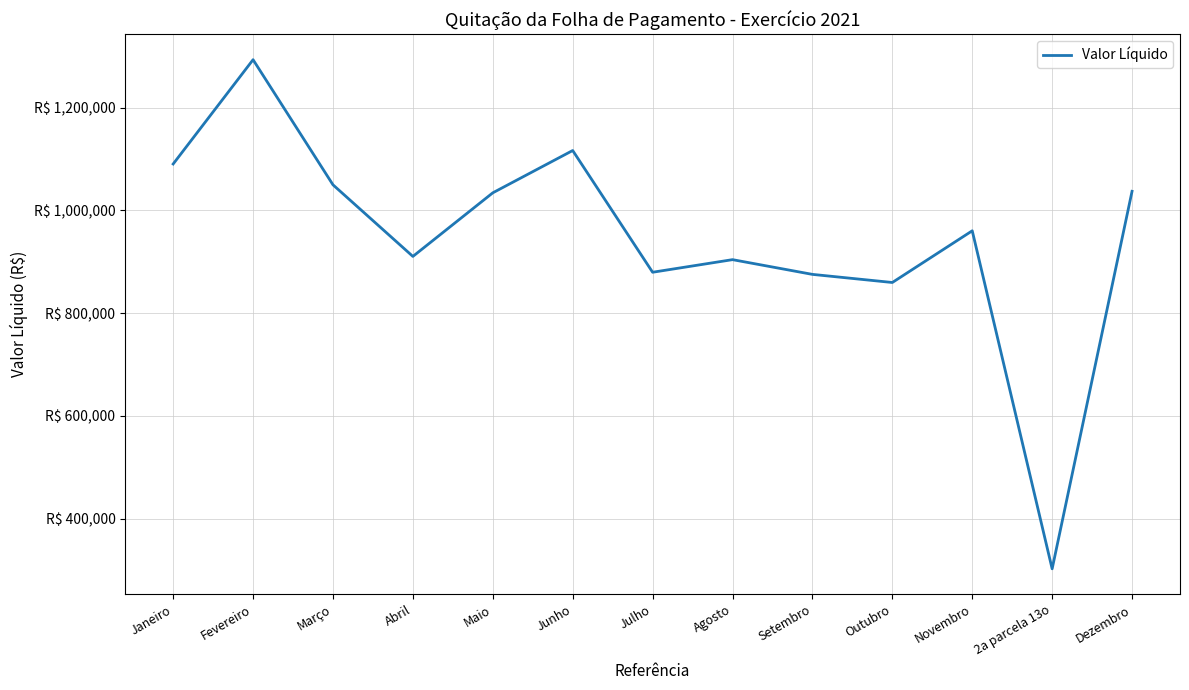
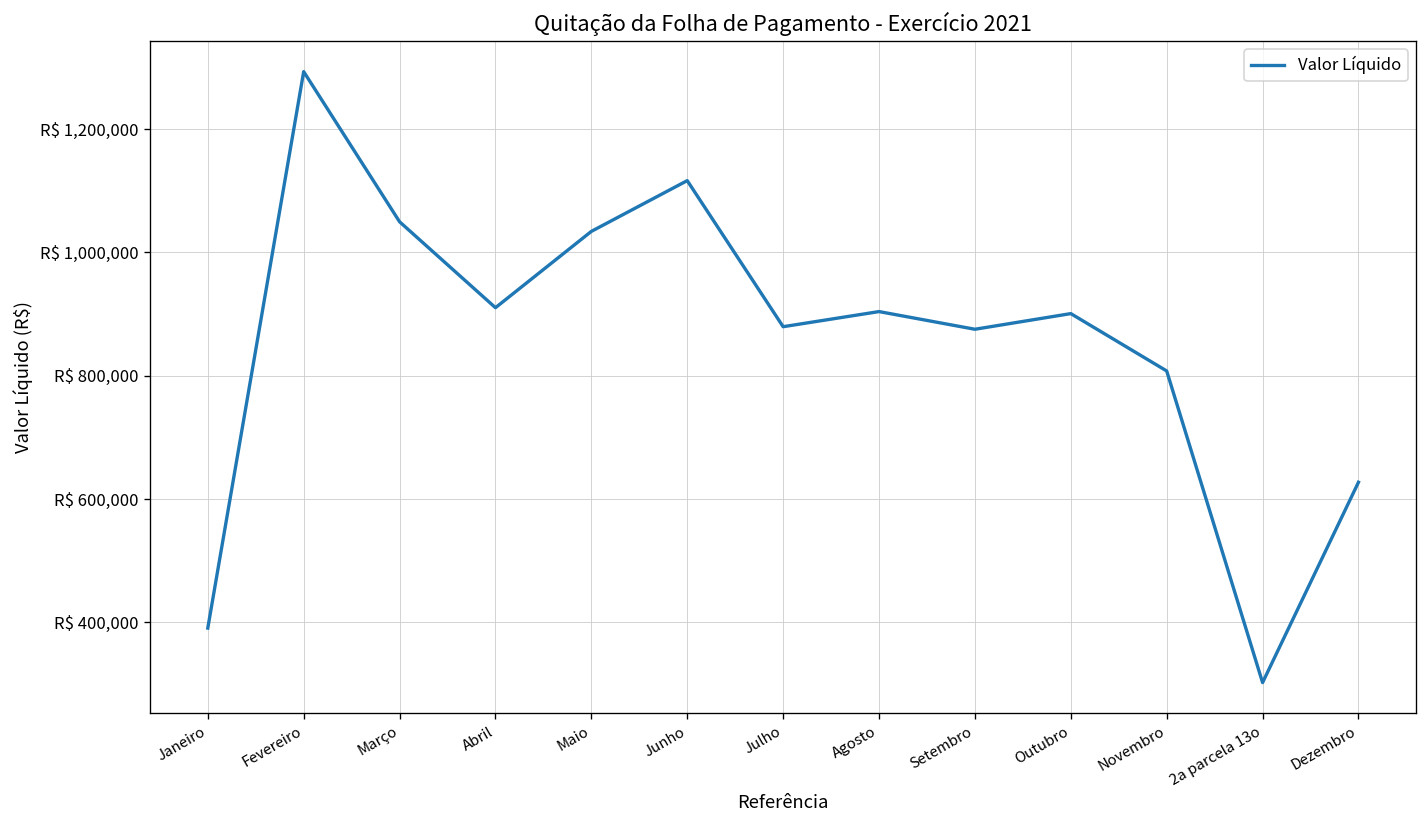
  {
-   "Janeiro": "R$ 1,090,000",
+   "Janeiro": "R$ 390,000",
    "Fevereiro": "R$ 1,290,000",
    "Março": "R$ 1,050,000",
    "Abril": "R$ 910,000",
    "Maio": "R$ 1,030,000",
    "Junho": "R$ 1,120,000",
    "Julho": "R$ 880,000",
    "Agosto": "R$ 900,000",
    "Setembro": "R$ 880,000",
-   "Outubro": "R$ 860,000",
-   "Novembro": "R$ 960,000",
+   "Outubro": "R$ 900,000",
+   "Novembro": "R$ 810,000",
    "2a parcela 13o": "R$ 300,000",
-   "Dezembro": "R$ 1,040,000"
+   "Dezembro": "R$ 630,000"
  }
